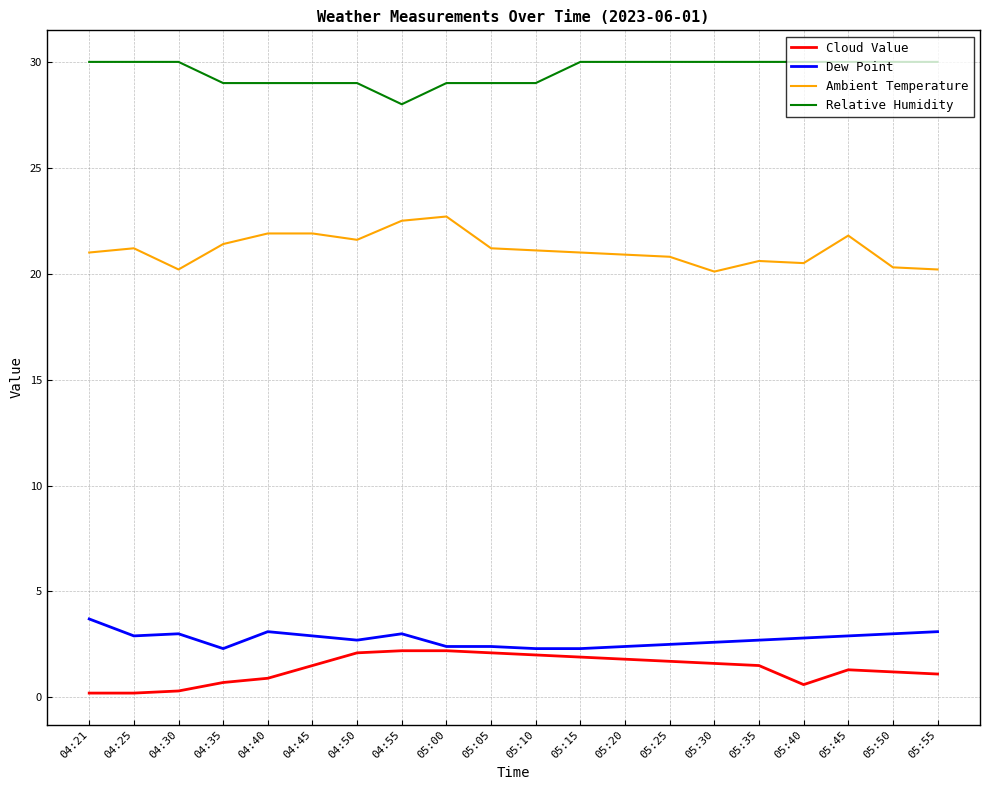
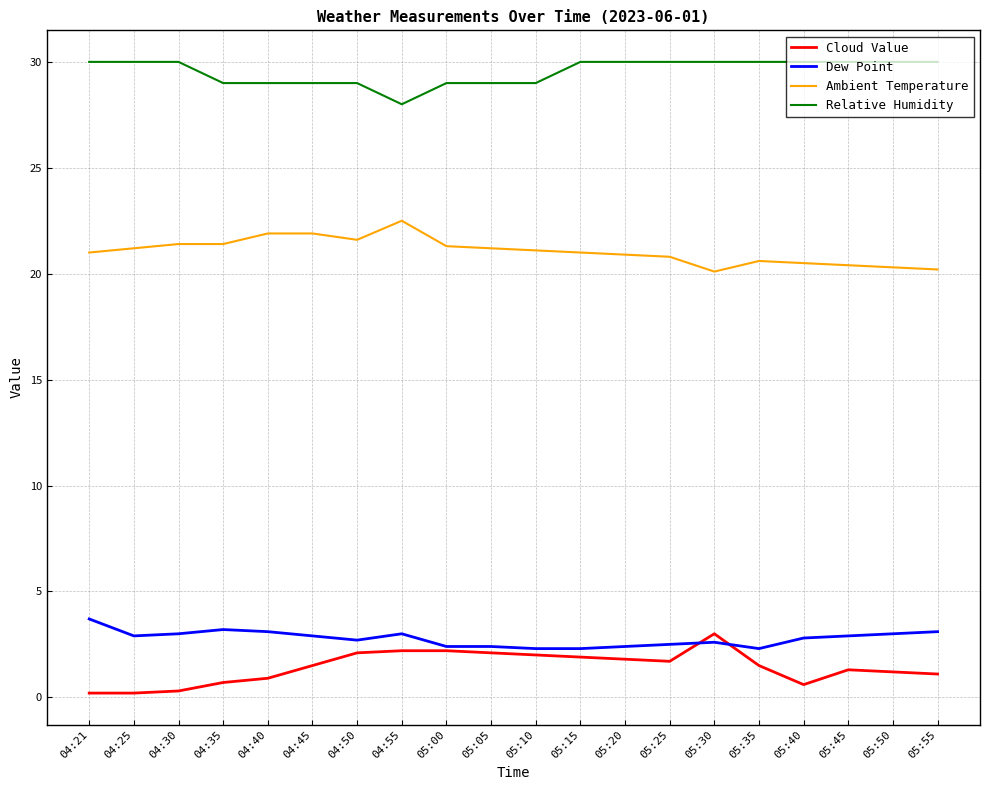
  {
    "Cloud Value": {
      "04:21": 0.2,
      "04:25": 0.2,
      "04:30": 0.3,
      "04:35": 0.7,
      "04:40": 0.9,
      "04:45": 1.5,
      "04:50": 2.1,
      "04:55": 2.2,
      "05:00": 2.2,
      "05:05": 2.1,
      "05:10": 2.0,
      "05:15": 1.9,
      "05:20": 1.8,
      "05:25": 1.7,
-     "05:30": 1.6,
+     "05:30": 3.0,
      "05:35": 1.5,
      "05:40": 0.6,
      "05:45": 1.3,
      "05:50": 1.2,
      "05:55": 1.1
    },
    "Dew Point": {
      "04:21": 3.7,
      "04:25": 2.9,
      "04:30": 3.0,
-     "04:35": 2.3,
+     "04:35": 3.2,
      "04:40": 3.1,
      "04:45": 2.9,
      "04:50": 2.7,
      "04:55": 3.0,
      "05:00": 2.4,
      "05:05": 2.4,
      "05:10": 2.3,
      "05:15": 2.3,
      "05:20": 2.4,
      "05:25": 2.5,
      "05:30": 2.6,
-     "05:35": 2.7,
+     "05:35": 2.3,
      "05:40": 2.8,
      "05:45": 2.9,
      "05:50": 3.0,
      "05:55": 3.1
    },
    "Ambient Temperature": {
      "04:21": 21.0,
      "04:25": 21.2,
-     "04:30": 20.2,
+     "04:30": 21.4,
      "04:35": 21.4,
      "04:40": 21.9,
      "04:45": 21.9,
      "04:50": 21.6,
      "04:55": 22.5,
-     "05:00": 22.7,
+     "05:00": 21.3,
      "05:05": 21.2,
      "05:10": 21.1,
      "05:15": 21.0,
      "05:20": 20.9,
      "05:25": 20.8,
      "05:30": 20.1,
      "05:35": 20.6,
      "05:40": 20.5,
-     "05:45": 21.8,
+     "05:45": 20.4,
      "05:50": 20.3,
      "05:55": 20.2
    },
    "Relative Humidity": {
      "04:21": 30.0,
      "04:25": 30.0,
      "04:30": 30.0,
      "04:35": 29.0,
      "04:40": 29.0,
      "04:45": 29.0,
      "04:50": 29.0,
      "04:55": 28.0,
      "05:00": 29.0,
      "05:05": 29.0,
      "05:10": 29.0,
      "05:15": 30.0,
      "05:20": 30.0,
      "05:25": 30.0,
      "05:30": 30.0,
      "05:35": 30.0
    }
  }
